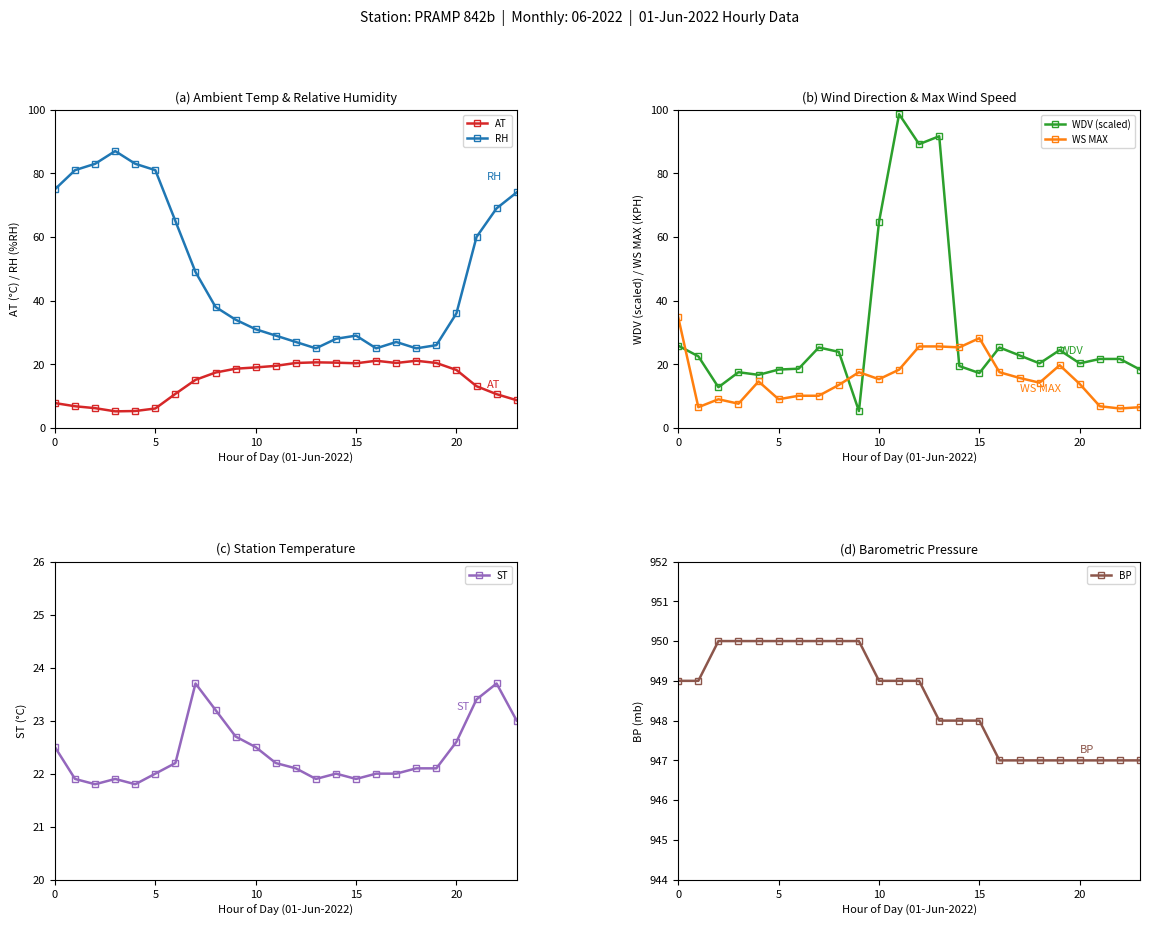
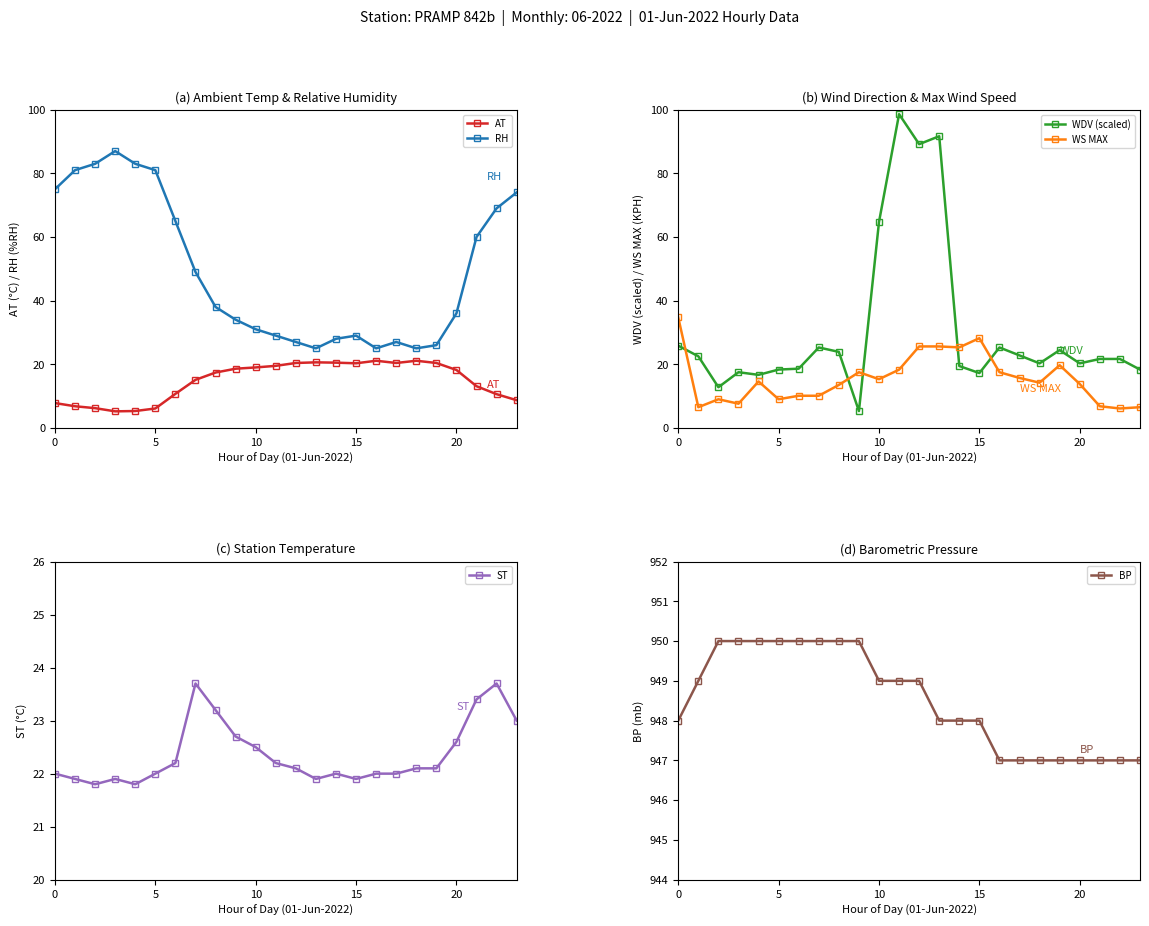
  {
    "(a) Ambient Temp & Relative Humidity": {
      "AT": {
        "0": 8,
        "5": 6,
        "10": 19,
        "15": 20,
        "20": 18
      },
      "RH": {
        "0": 75,
        "5": 81,
        "10": 31,
        "15": 29,
        "20": 36
      }
    },
    "(b) Wind Direction & Max Wind Speed": {
      "WDV (scaled)": {
        "0": 26,
        "5": 18,
        "10": 65,
        "15": 17,
        "20": 20
      },
      "WS MAX": {
        "0": 35,
        "5": 9,
        "10": 15,
        "15": 28,
        "20": 14
      }
    },
    "(c) Station Temperature": {
-     "0": 22.5,
+     "0": 22.0,
      "5": 22.0,
      "10": 22.5,
      "15": 21.9,
      "20": 22.6
    },
    "(d) Barometric Pressure": {
-     "0": 949,
+     "0": 948,
      "5": 950,
      "10": 949,
      "15": 948,
      "20": 947
    }
  }
